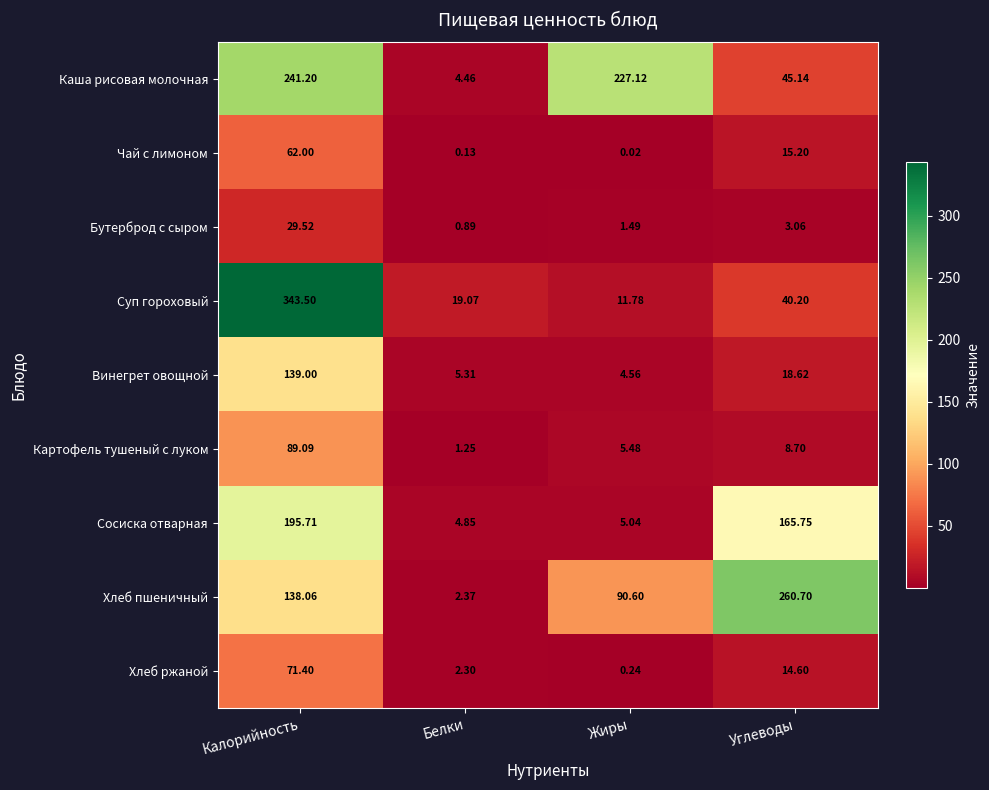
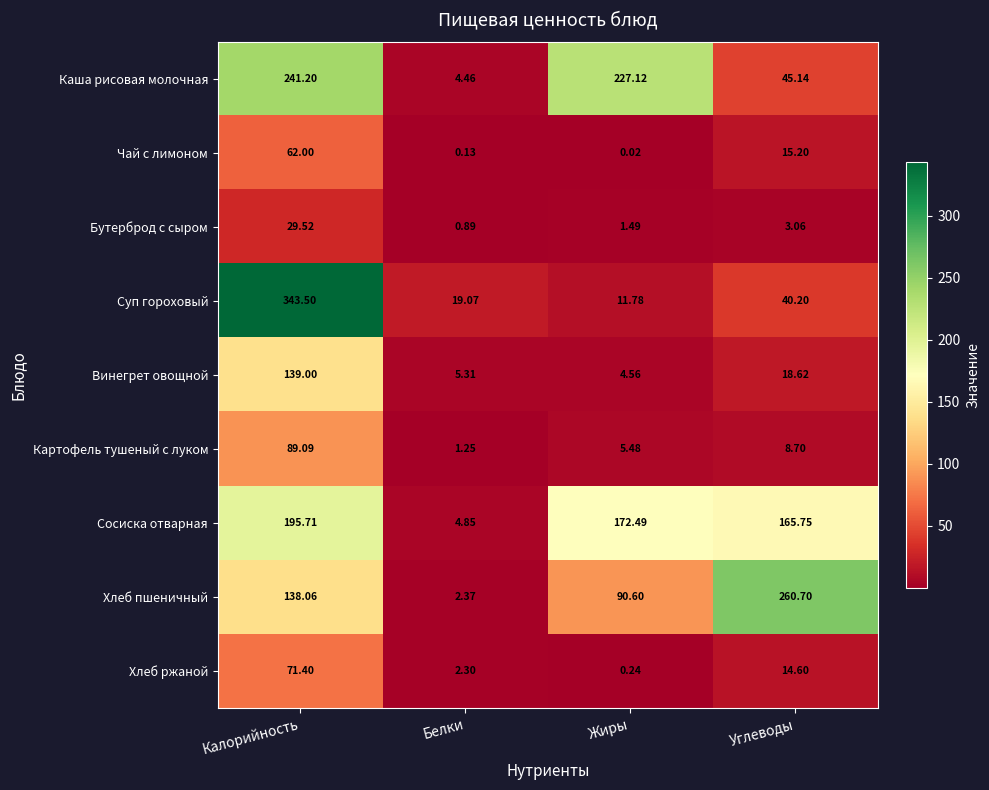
  {
    "Каша рисовая молочная": {
      "Калорийность": 241.20,
      "Белки": 4.46,
      "Жиры": 227.12,
      "Углеводы": 45.14
    },
    "Чай с лимоном": {
      "Калорийность": 62.00,
      "Белки": 0.13,
      "Жиры": 0.02,
      "Углеводы": 15.20
    },
    "Бутерброд с сыром": {
      "Калорийность": 29.52,
      "Белки": 0.89,
      "Жиры": 1.49,
      "Углеводы": 3.06
    },
    "Суп гороховый": {
      "Калорийность": 343.50,
      "Белки": 19.07,
      "Жиры": 11.78,
      "Углеводы": 40.20
    },
    "Винегрет овощной": {
      "Калорийность": 139.00,
      "Белки": 5.31,
      "Жиры": 4.56,
      "Углеводы": 18.62
    },
    "Картофель тушеный с луком": {
      "Калорийность": 89.09,
      "Белки": 1.25,
      "Жиры": 5.48,
      "Углеводы": 8.70
    },
    "Сосиска отварная": {
      "Калорийность": 195.71,
      "Белки": 4.85,
-     "Жиры": 5.04,
+     "Жиры": 172.49,
      "Углеводы": 165.75
    },
    "Хлеб пшеничный": {
      "Калорийность": 138.06,
      "Белки": 2.37,
      "Жиры": 90.60,
      "Углеводы": 260.70
    },
    "Хлеб ржаной": {
      "Калорийность": 71.40,
      "Белки": 2.30,
      "Жиры": 0.24,
      "Углеводы": 14.60
    }
  }
